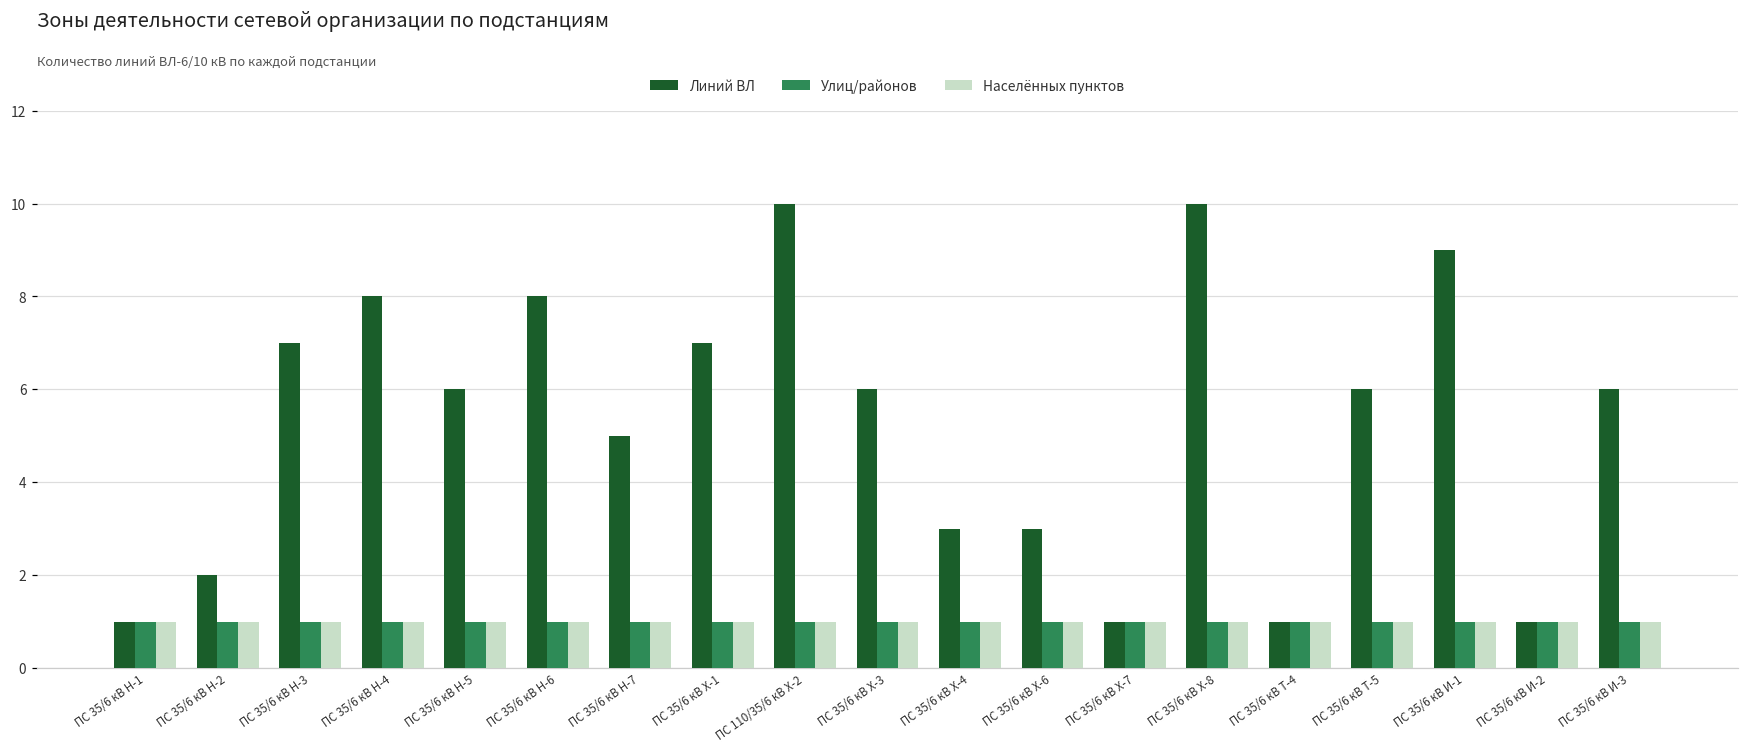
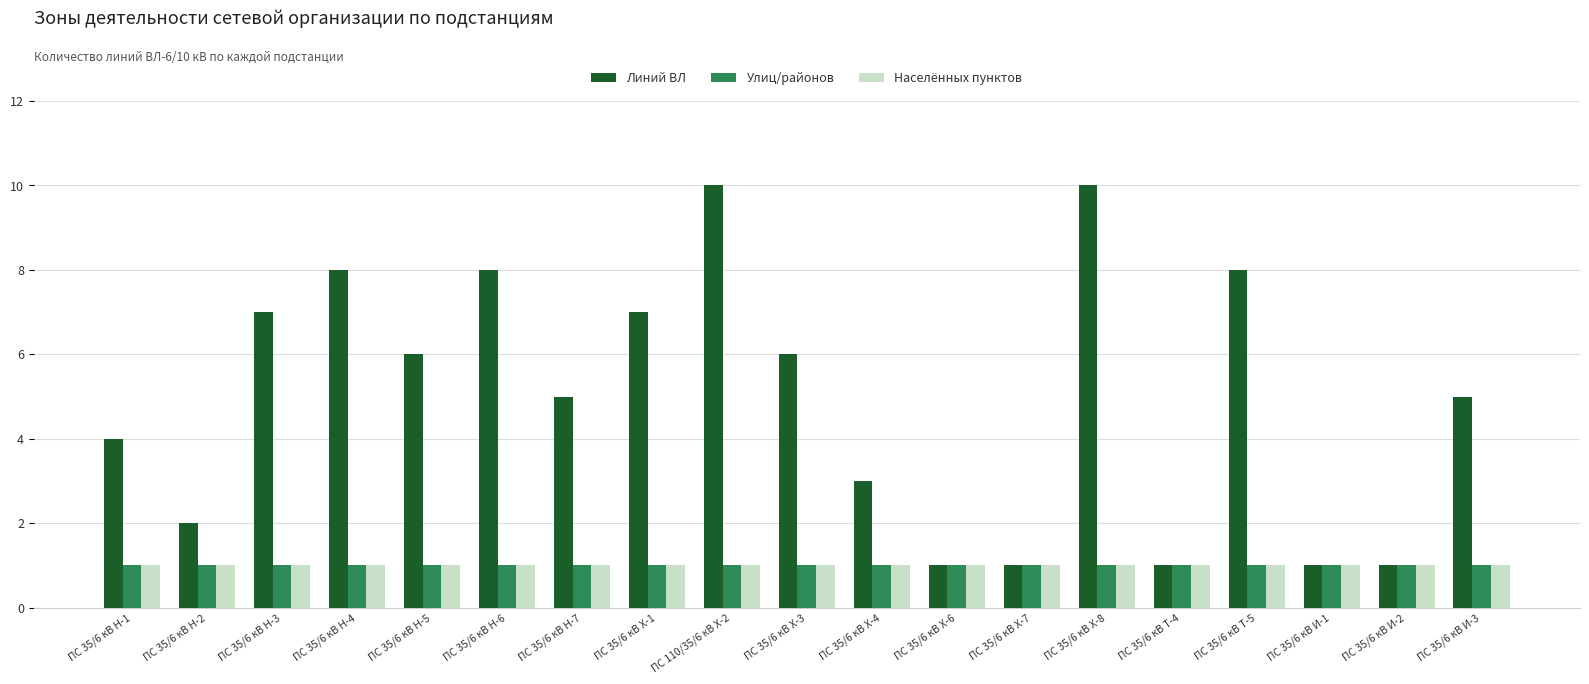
  {
    "Линий ВЛ": {
-     "ПС 35/6 кВ Н-1": 1,
+     "ПС 35/6 кВ Н-1": 4,
      "ПС 35/6 кВ Н-2": 2,
      "ПС 35/6 кВ Н-3": 7,
      "ПС 35/6 кВ Н-4": 8,
      "ПС 35/6 кВ Н-5": 6,
      "ПС 35/6 кВ Н-6": 8,
      "ПС 35/6 кВ Н-7": 5,
      "ПС 35/6 кВ Х-1": 7,
      "ПС 110/35/6 кВ Х-2": 10,
      "ПС 35/6 кВ Х-3": 6,
      "ПС 35/6 кВ Х-4": 3,
-     "ПС 35/6 кВ Х-6": 3,
+     "ПС 35/6 кВ Х-6": 1,
      "ПС 35/6 кВ Х-7": 1,
      "ПС 35/6 кВ Х-8": 10,
      "ПС 35/6 кВ Т-4": 1,
-     "ПС 35/6 кВ Т-5": 6,
-     "ПС 35/6 кВ И-1": 9,
+     "ПС 35/6 кВ Т-5": 8,
+     "ПС 35/6 кВ И-1": 1,
      "ПС 35/6 кВ И-2": 1,
-     "ПС 35/6 кВ И-3": 6
+     "ПС 35/6 кВ И-3": 5
    },
    "Улиц/районов": {
      "ПС 35/6 кВ Н-1": 1,
      "ПС 35/6 кВ Н-2": 1,
      "ПС 35/6 кВ Н-3": 1,
      "ПС 35/6 кВ Н-4": 1,
      "ПС 35/6 кВ Н-5": 1,
      "ПС 35/6 кВ Н-6": 1,
      "ПС 35/6 кВ Н-7": 1,
      "ПС 35/6 кВ Х-1": 1,
      "ПС 110/35/6 кВ Х-2": 1,
      "ПС 35/6 кВ Х-3": 1,
      "ПС 35/6 кВ Х-4": 1,
      "ПС 35/6 кВ Х-6": 1,
      "ПС 35/6 кВ Х-7": 1,
      "ПС 35/6 кВ Х-8": 1,
      "ПС 35/6 кВ Т-4": 1,
      "ПС 35/6 кВ Т-5": 1,
      "ПС 35/6 кВ И-1": 1,
      "ПС 35/6 кВ И-2": 1,
      "ПС 35/6 кВ И-3": 1
    },
    "Населённых пунктов": {
      "ПС 35/6 кВ Н-1": 1,
      "ПС 35/6 кВ Н-2": 1,
      "ПС 35/6 кВ Н-3": 1,
      "ПС 35/6 кВ Н-4": 1,
      "ПС 35/6 кВ Н-5": 1,
      "ПС 35/6 кВ Н-6": 1,
      "ПС 35/6 кВ Н-7": 1,
      "ПС 35/6 кВ Х-1": 1,
      "ПС 110/35/6 кВ Х-2": 1,
      "ПС 35/6 кВ Х-3": 1,
      "ПС 35/6 кВ Х-4": 1,
      "ПС 35/6 кВ Х-6": 1,
      "ПС 35/6 кВ Х-7": 1,
      "ПС 35/6 кВ Х-8": 1,
      "ПС 35/6 кВ Т-4": 1,
      "ПС 35/6 кВ Т-5": 1,
      "ПС 35/6 кВ И-1": 1,
      "ПС 35/6 кВ И-2": 1,
      "ПС 35/6 кВ И-3": 1
    }
  }
